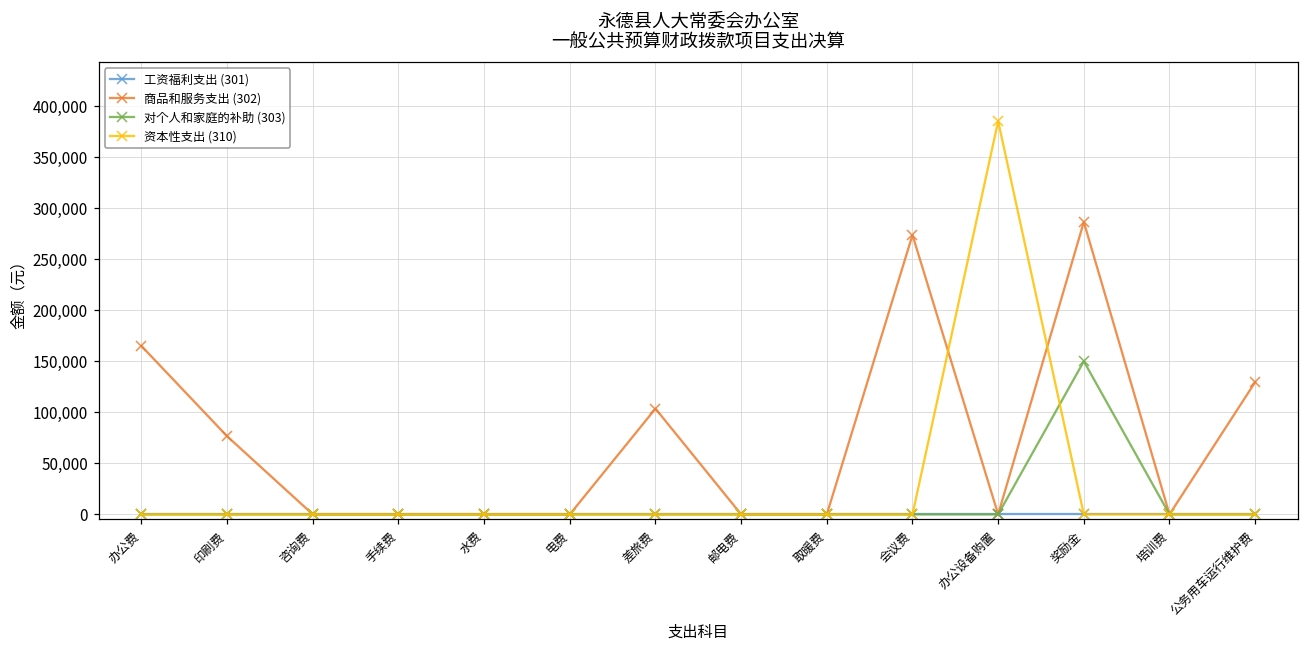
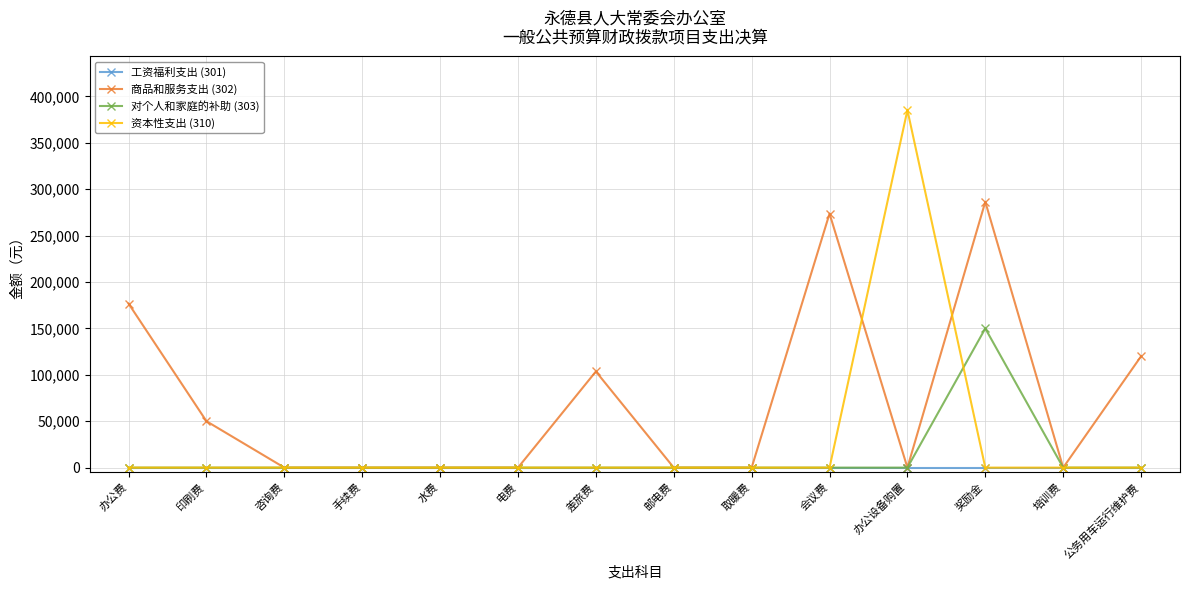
  {
    "商品和服务支出 (302)": {
-     "办公费": "160,000",
-     "印刷费": "80,000",
+     "办公费": "180,000",
+     "印刷费": "50,000",
      "差旅费": "100,000",
      "会议费": "270,000",
      "奖励金": "290,000",
-     "公务用车运行维护费": "130,000"
+     "公务用车运行维护费": "120,000"
    },
    "对个人和家庭的补助 (303)": {
      "奖励金": "150,000"
    },
    "资本性支出 (310)": {
      "办公设备购置": "390,000"
    }
  }
